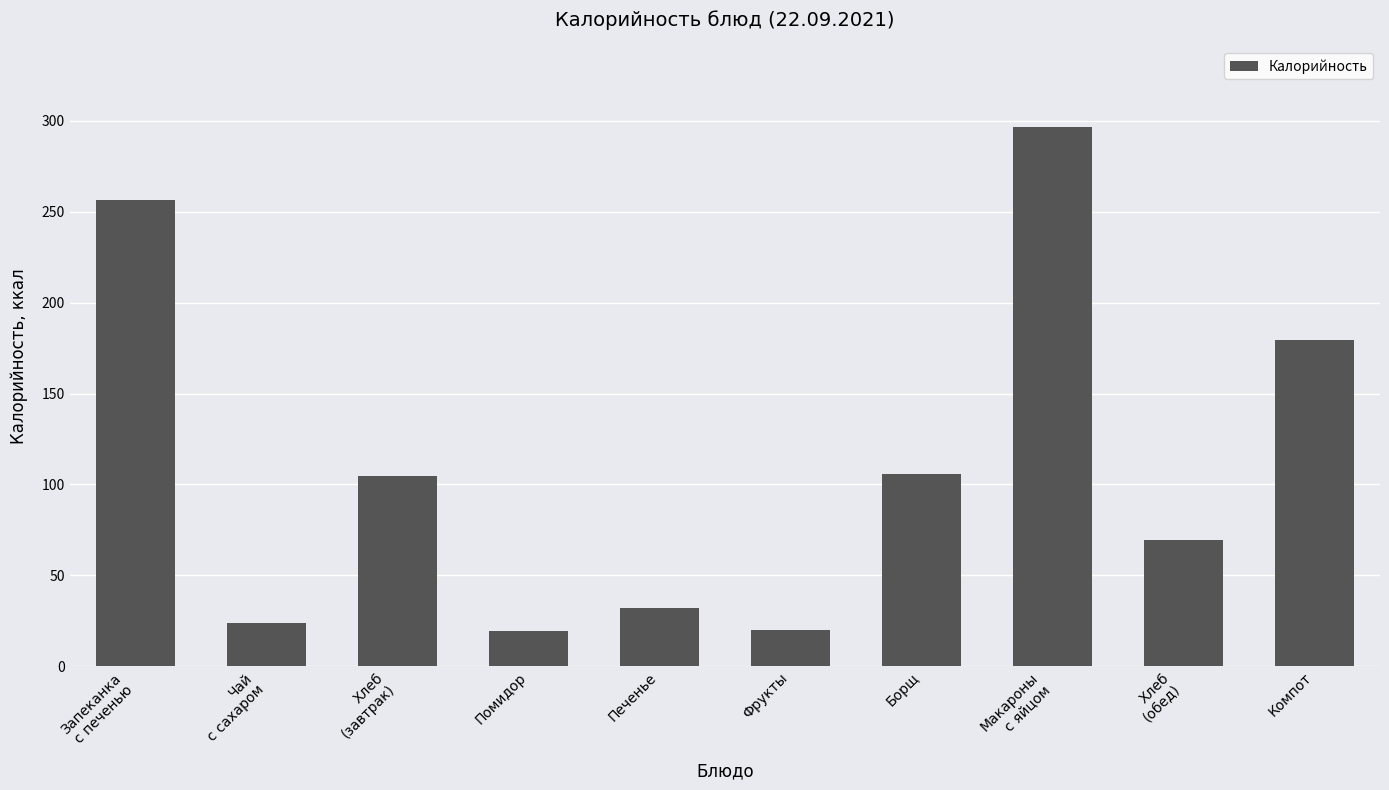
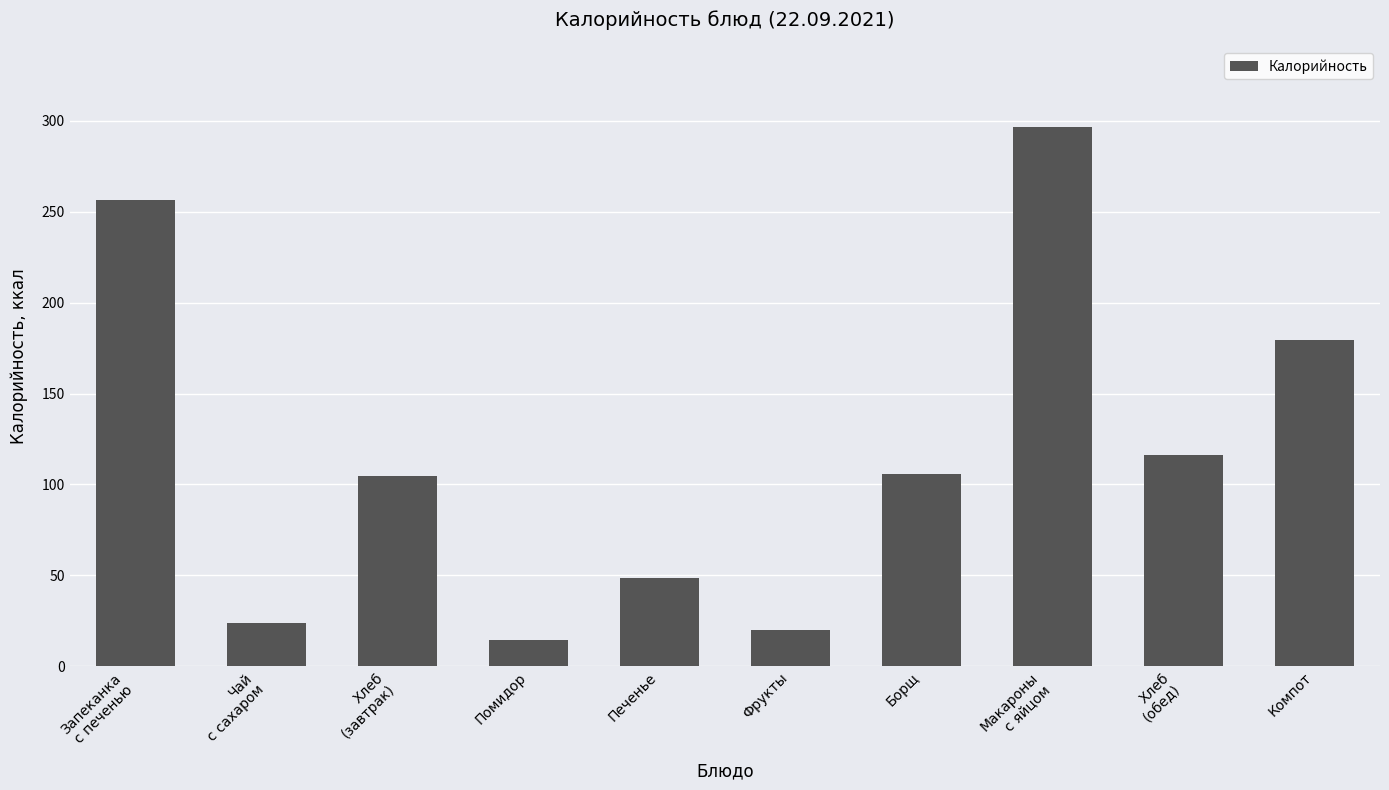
  {
    "Запеканка с печенью": 256,
    "Чай с сахаром": 24,
    "Хлеб (завтрак)": 105,
-   "Помидор": 20,
-   "Печенье": 32,
+   "Помидор": 14,
+   "Печенье": 49,
    "Фрукты": 20,
    "Борщ": 106,
    "Макароны с яйцом": 296,
-   "Хлеб (обед)": 69,
+   "Хлеб (обед)": 116,
    "Компот": 179
  }
